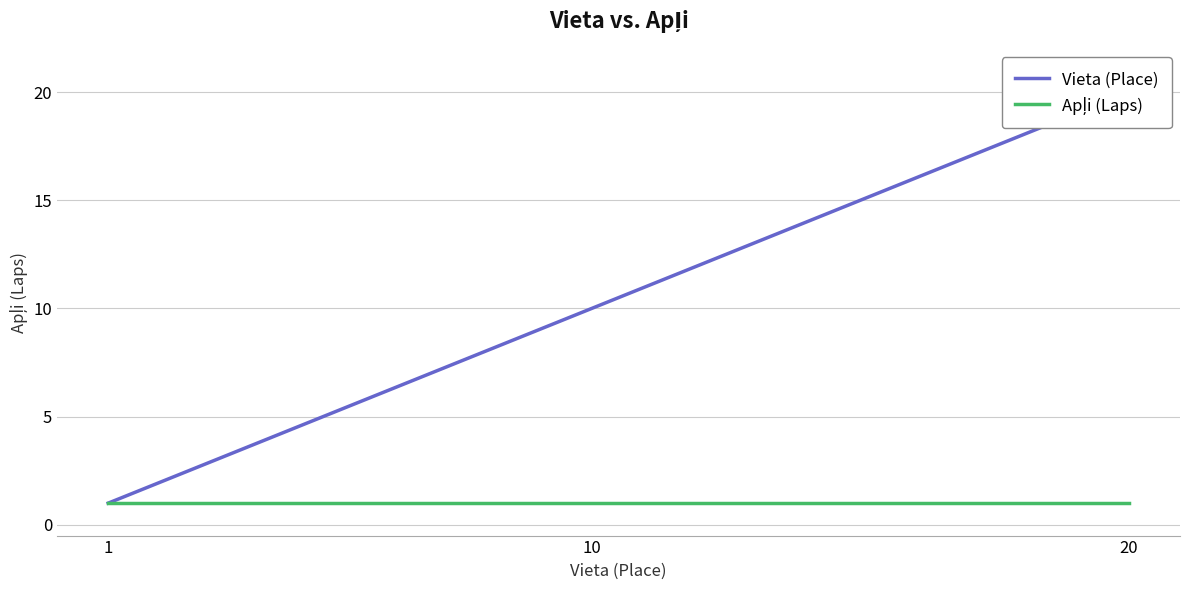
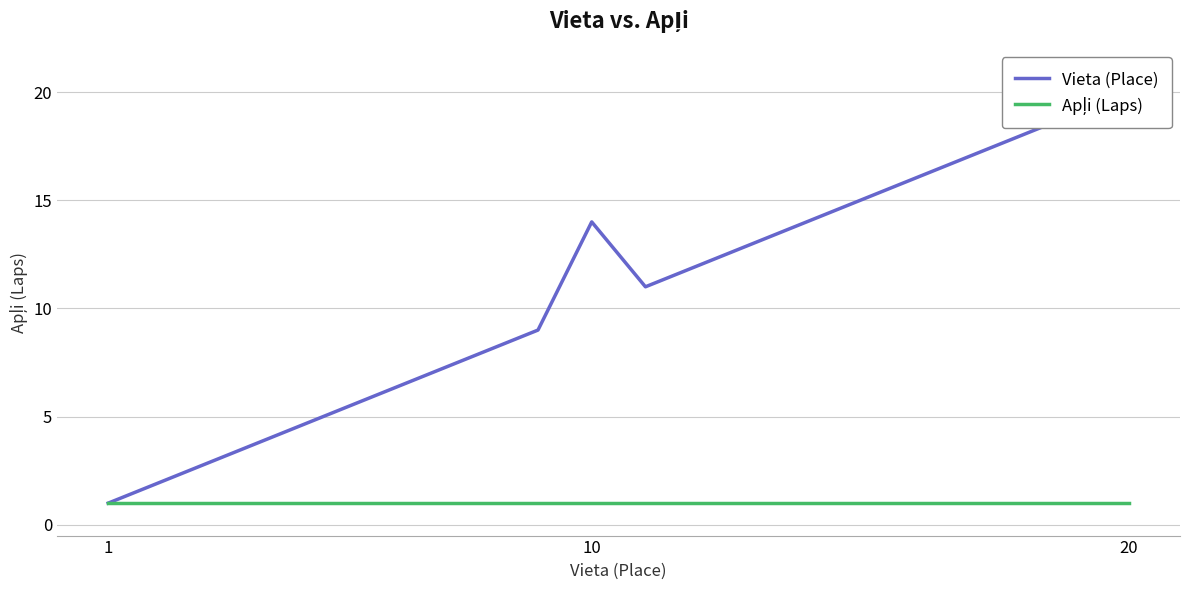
  {
    "Vieta (Place)": {
-     "10": 10
+     "10": 14
    },
    "Apļi (Laps)": {
      "10": 1,
      "20": 1
    }
  }
